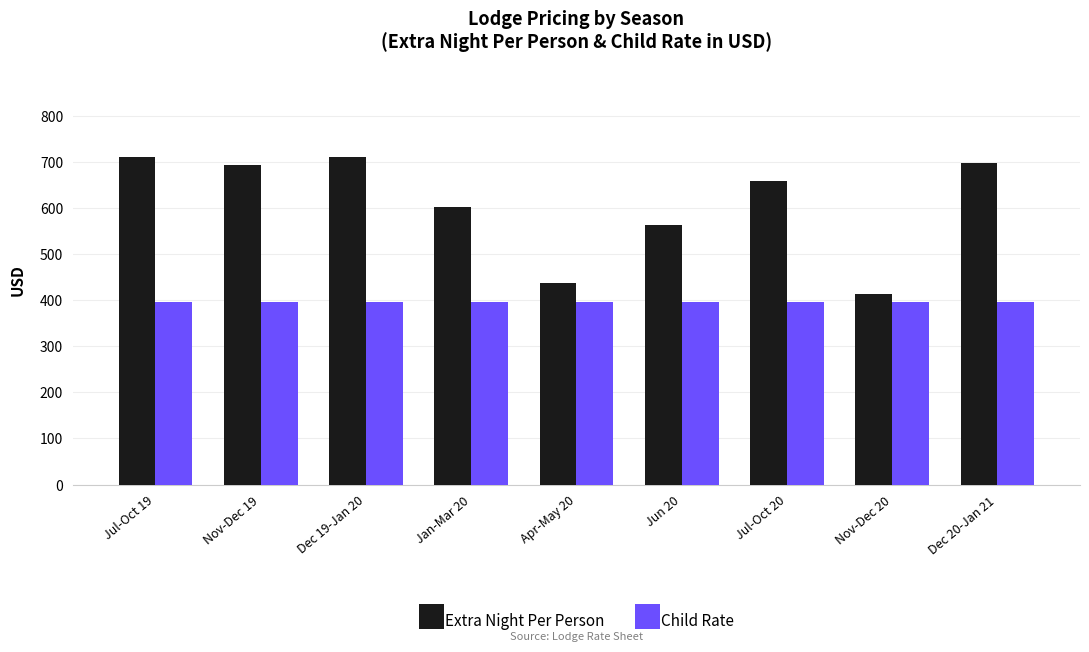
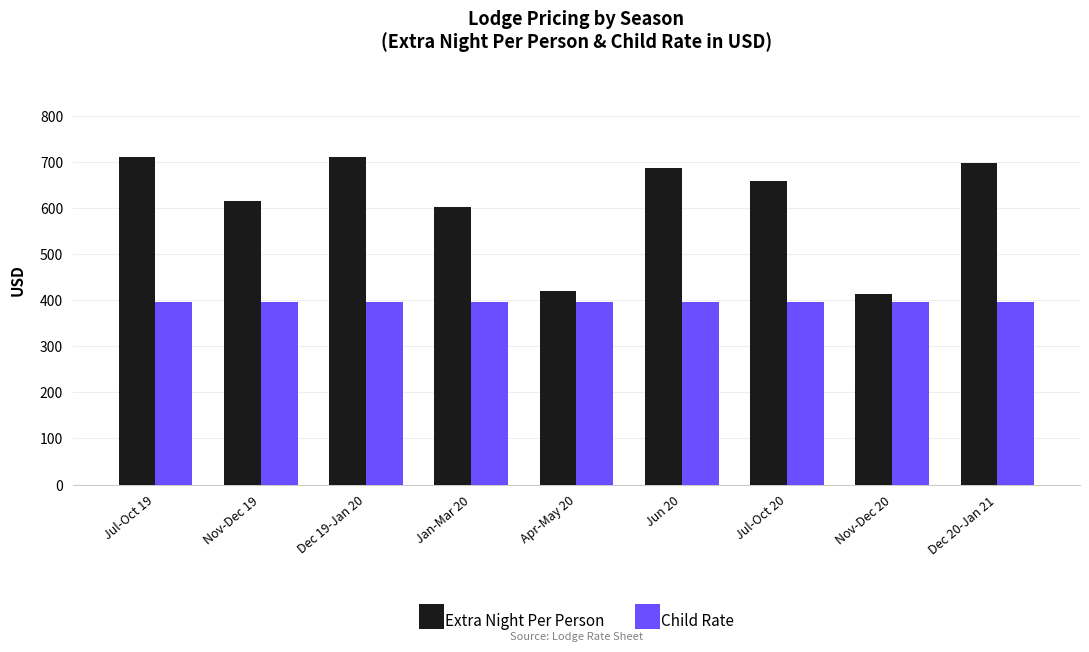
  {
    "Extra Night Per Person": {
      "Jul-Oct 19": 710,
-     "Nov-Dec 19": 690,
+     "Nov-Dec 19": 620,
      "Dec 19-Jan 20": 710,
      "Jan-Mar 20": 600,
-     "Apr-May 20": 440,
-     "Jun 20": 560,
+     "Apr-May 20": 420,
+     "Jun 20": 690,
      "Jul-Oct 20": 660,
      "Nov-Dec 20": 410,
      "Dec 20-Jan 21": 700
    },
    "Child Rate": {
      "Jul-Oct 19": 400,
      "Nov-Dec 19": 400,
      "Dec 19-Jan 20": 400,
      "Jan-Mar 20": 400,
      "Apr-May 20": 400,
      "Jun 20": 400,
      "Jul-Oct 20": 400,
      "Nov-Dec 20": 400,
      "Dec 20-Jan 21": 400
    }
  }
